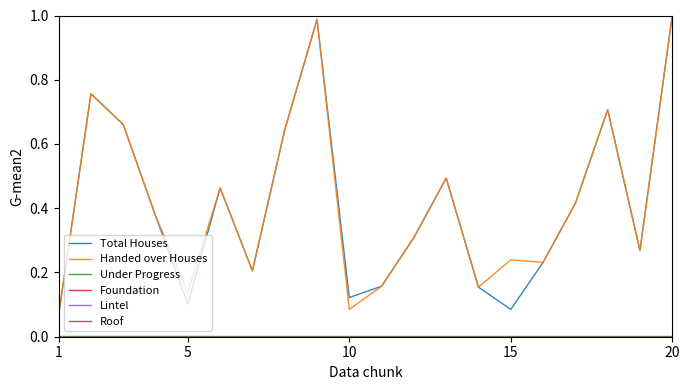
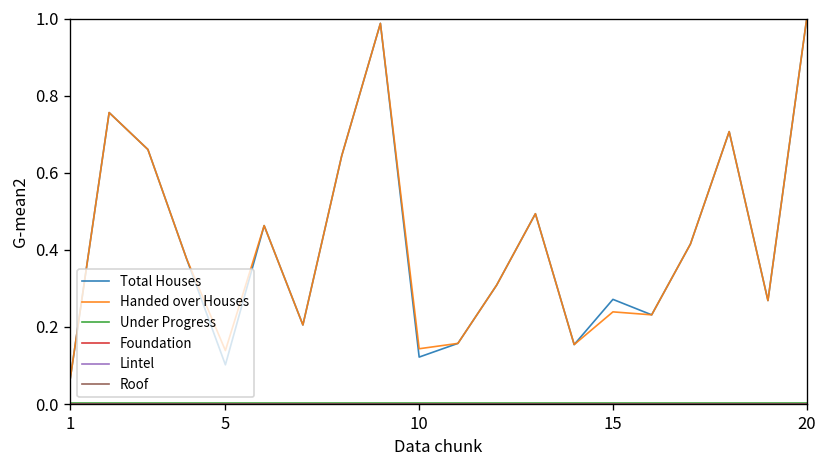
  {
    "Total Houses": {
      "10": 0.12,
-     "15": 0.08
+     "15": 0.27
    },
    "Handed over Houses": {
-     "10": 0.08,
+     "10": 0.14,
      "15": 0.24
    }
  }
